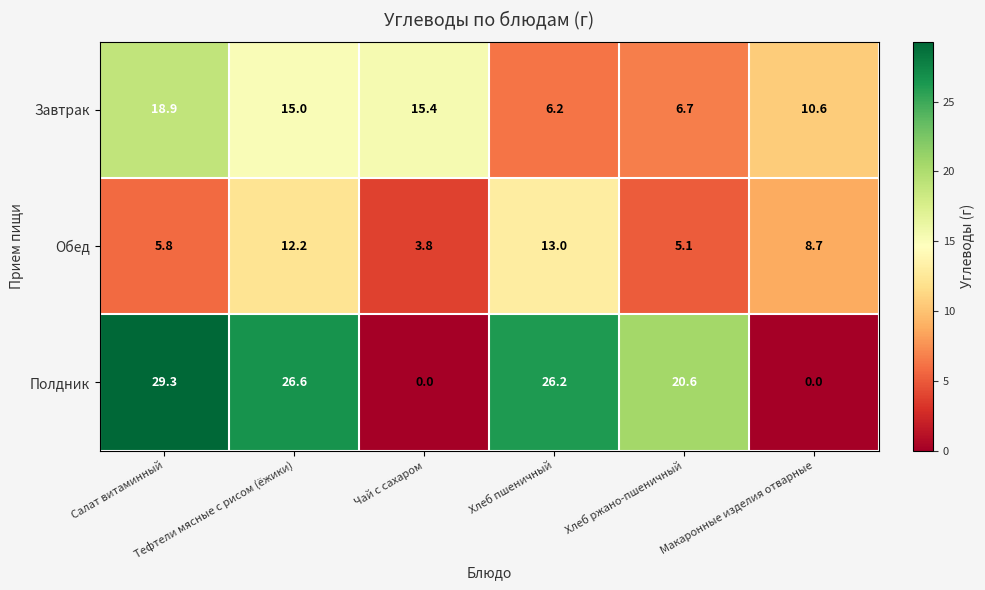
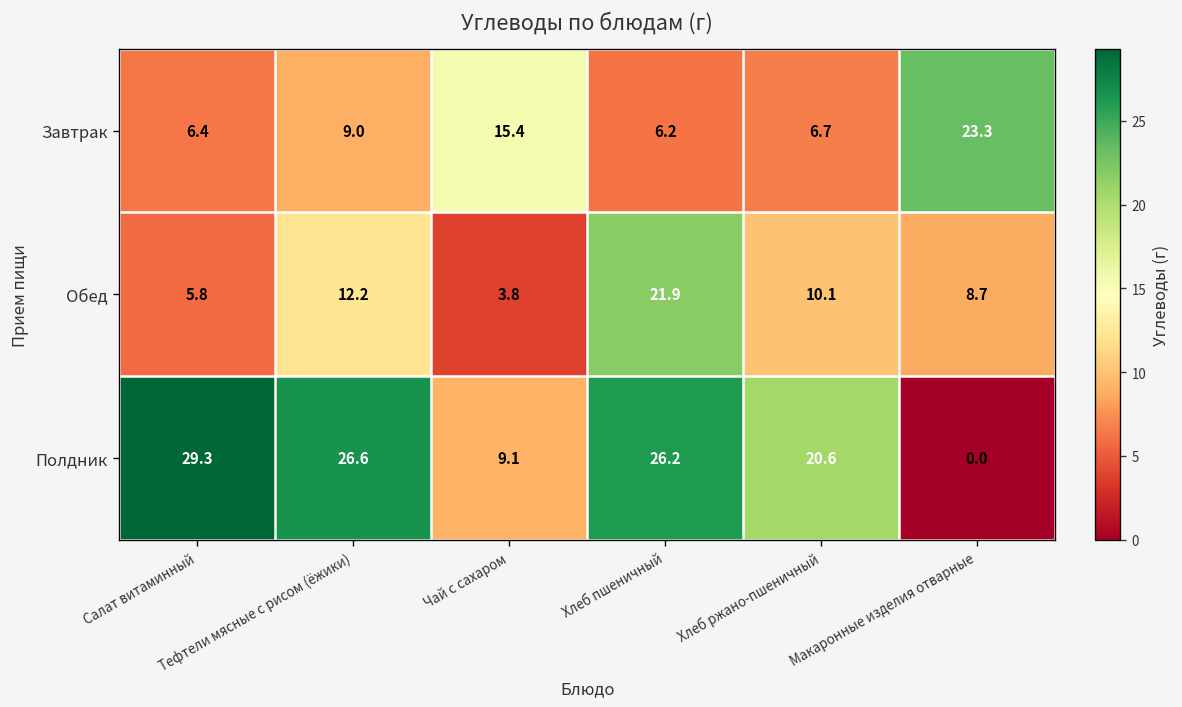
  {
    "Завтрак": {
-     "Салат витаминный": 18.9,
-     "Тефтели мясные с рисом (ёжики)": 15.0,
+     "Салат витаминный": 6.4,
+     "Тефтели мясные с рисом (ёжики)": 9.0,
      "Чай с сахаром": 15.4,
      "Хлеб пшеничный": 6.2,
      "Хлеб ржано-пшеничный": 6.7,
-     "Макаронные изделия отварные": 10.6
+     "Макаронные изделия отварные": 23.3
    },
    "Обед": {
      "Салат витаминный": 5.8,
      "Тефтели мясные с рисом (ёжики)": 12.2,
      "Чай с сахаром": 3.8,
-     "Хлеб пшеничный": 13.0,
-     "Хлеб ржано-пшеничный": 5.1,
+     "Хлеб пшеничный": 21.9,
+     "Хлеб ржано-пшеничный": 10.1,
      "Макаронные изделия отварные": 8.7
    },
    "Полдник": {
      "Салат витаминный": 29.3,
      "Тефтели мясные с рисом (ёжики)": 26.6,
-     "Чай с сахаром": 0.0,
+     "Чай с сахаром": 9.1,
      "Хлеб пшеничный": 26.2,
      "Хлеб ржано-пшеничный": 20.6,
      "Макаронные изделия отварные": 0.0
    }
  }
